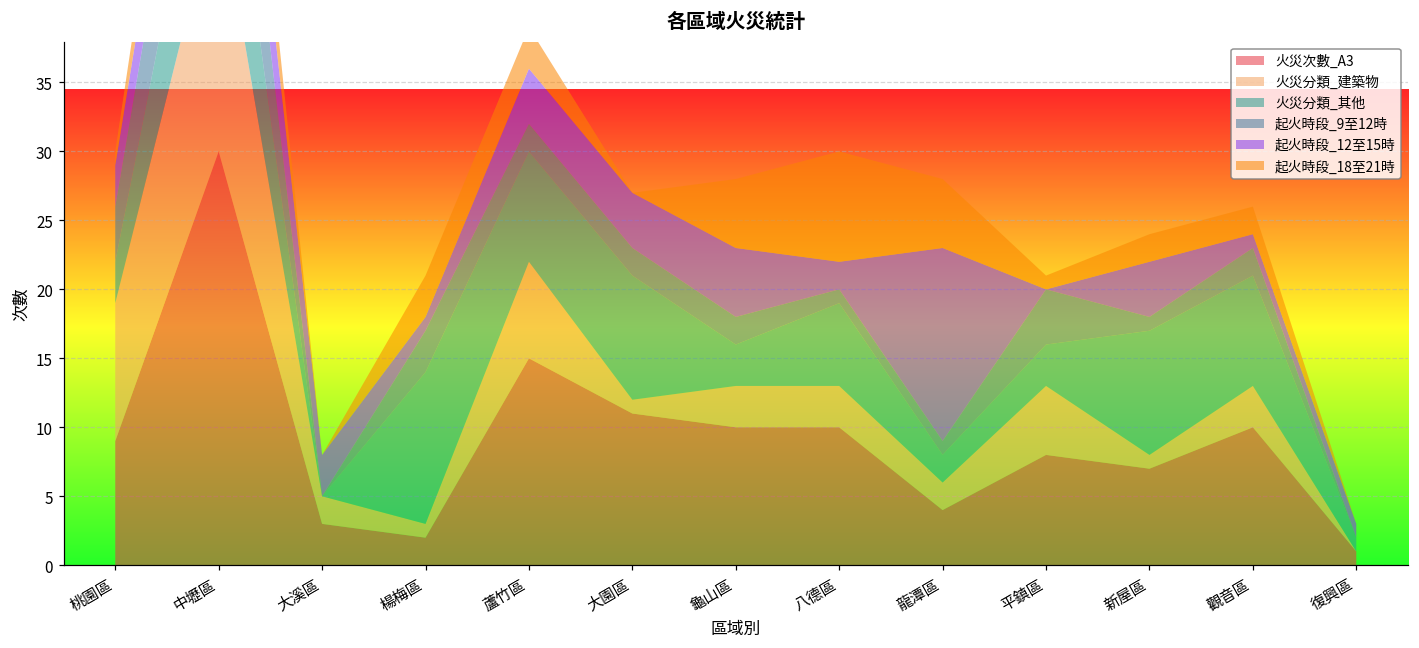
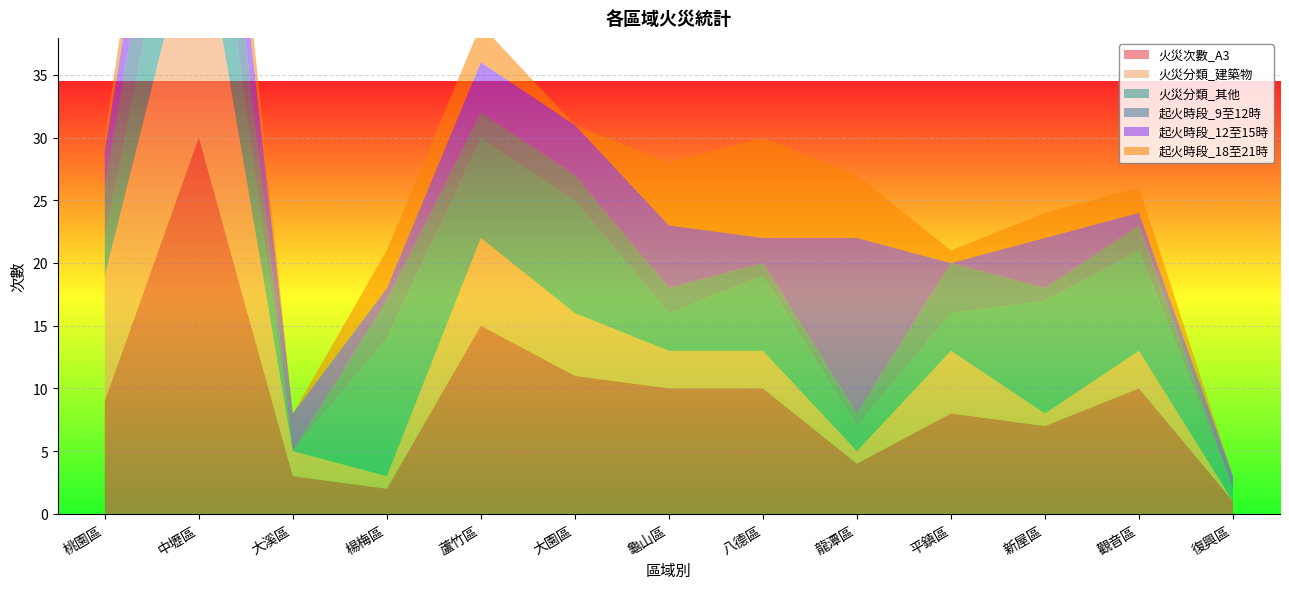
  {
    "火災次數_A3": {
      "桃園區": 9,
      "中壢區": 30,
      "大溪區": 3,
      "楊梅區": 2,
      "蘆竹區": 15,
      "大園區": 11,
      "龜山區": 10,
      "八德區": 10,
      "龍潭區": 4,
      "平鎮區": 8,
      "新屋區": 7,
      "觀音區": 10
    },
    "火災分類_建築物": {
      "桃園區": 10,
      "楊梅區": 1,
      "蘆竹區": 7,
-     "大園區": 1,
+     "大園區": 5,
      "龜山區": 3,
      "八德區": 3,
-     "龍潭區": 2,
+     "龍潭區": 1,
      "平鎮區": 5,
      "新屋區": 1,
      "觀音區": 3
    },
    "起火時段_12至15時": {
      "桃園區": 3,
      "楊梅區": 1,
      "蘆竹區": 4,
      "龜山區": 5,
      "八德區": 2,
      "龍潭區": 14,
      "新屋區": 4,
      "觀音區": 1
    },
    "起火時段_18至21時": {
      "桃園區": 1,
      "楊梅區": 3,
      "龜山區": 5,
      "八德區": 8,
      "龍潭區": 5,
      "平鎮區": 1,
      "新屋區": 2,
      "觀音區": 2
    }
  }
